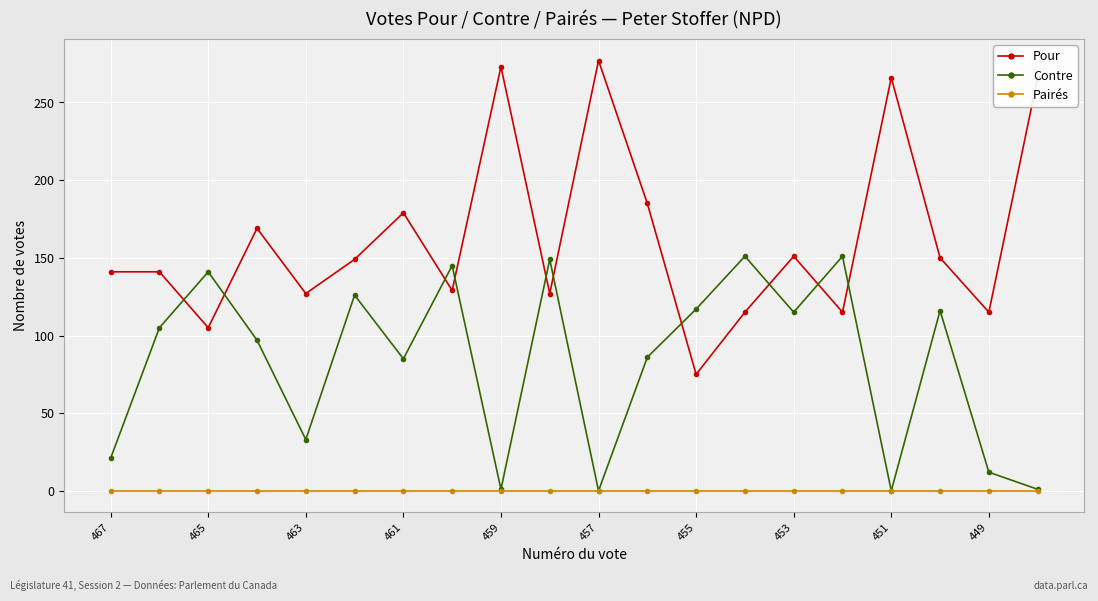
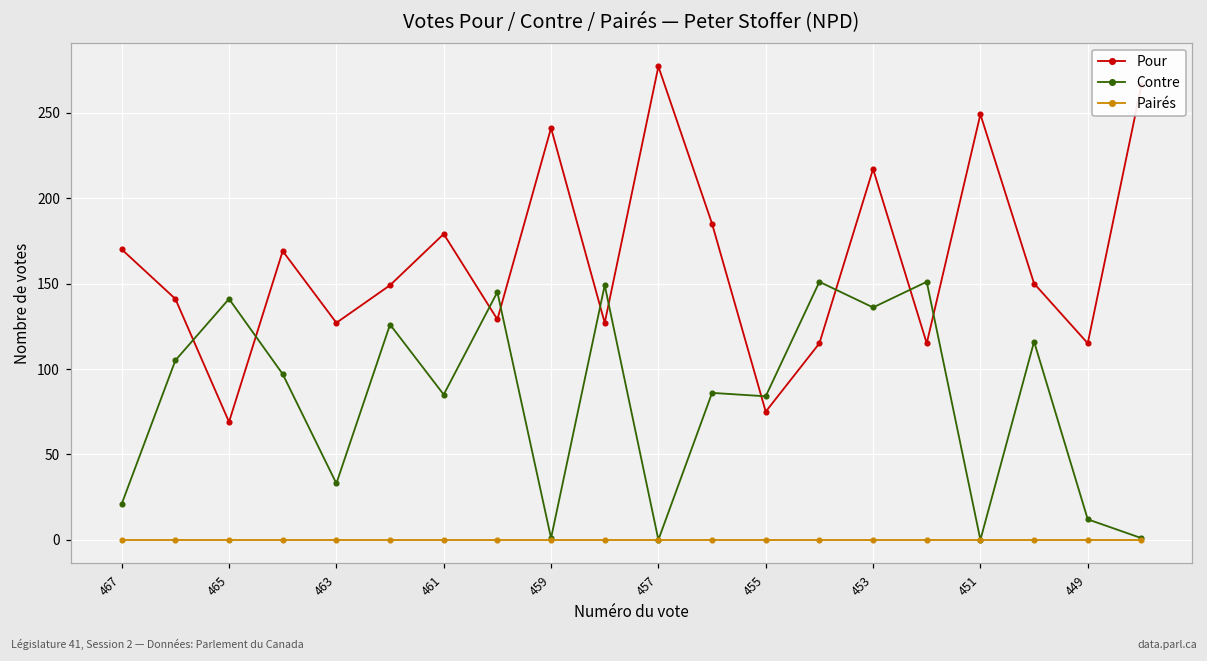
  {
    "Pour": {
-     "467": 141,
-     "465": 105,
+     "467": 170,
+     "465": 69,
      "463": 127,
      "461": 179,
-     "459": 273,
+     "459": 241,
      "457": 277,
      "455": 75,
-     "453": 151,
-     "451": 266,
+     "453": 217,
+     "451": 249,
      "449": 115
    },
    "Contre": {
      "467": 21,
      "465": 141,
      "463": 33,
      "461": 85,
-     "455": 117,
-     "453": 115,
+     "455": 84,
+     "453": 136,
      "449": 12
    },
    "Pairés": {
      "467": 0,
      "465": 0,
      "463": 0,
      "461": 0,
      "455": 0,
      "453": 0,
      "449": 0
    }
  }
